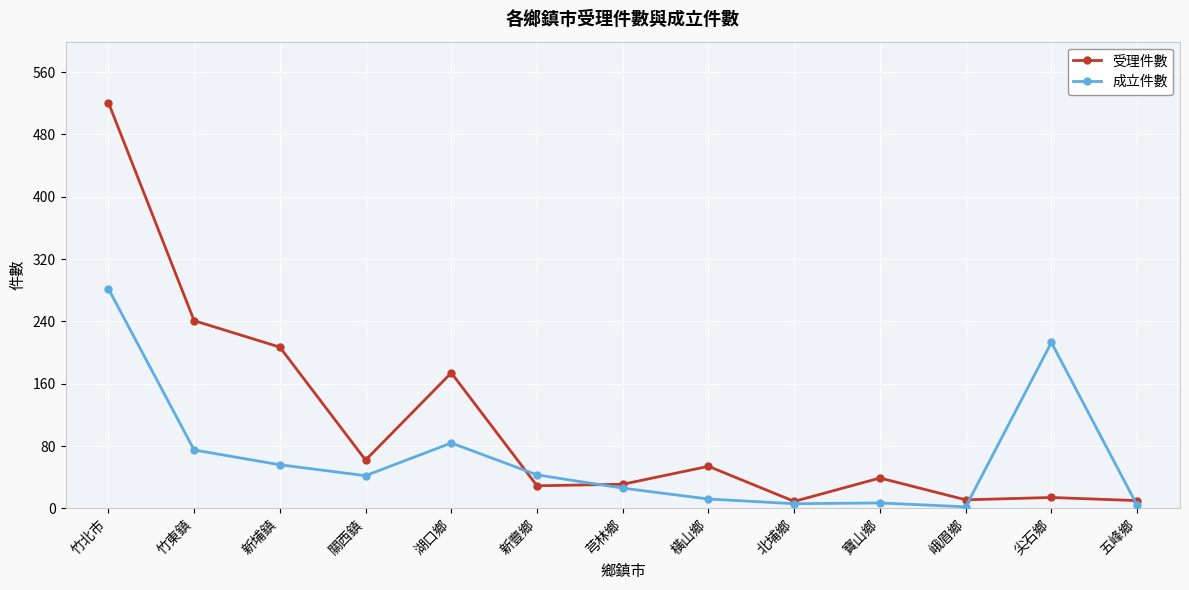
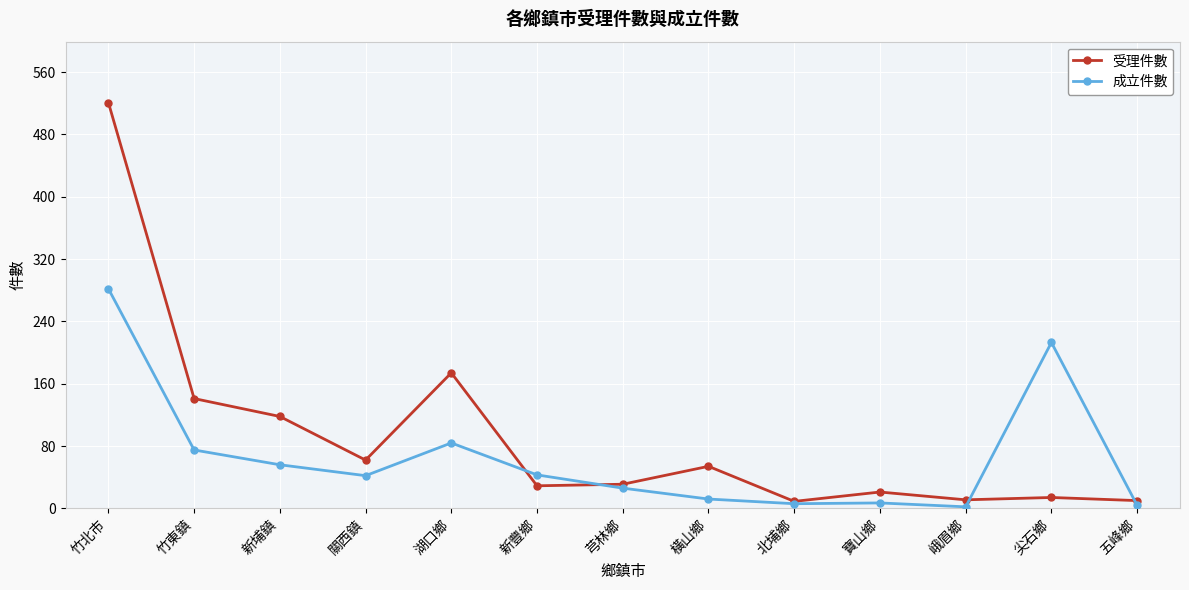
  {
    "受理件數": {
      "竹北市": 520,
-     "竹東鎮": 240,
-     "新埔鎮": 210,
+     "竹東鎮": 140,
+     "新埔鎮": 120,
      "關西鎮": 60,
      "湖口鄉": 170,
      "新豐鄉": 30,
      "芎林鄉": 30,
      "橫山鄉": 50,
-     "寶山鄉": 40,
+     "寶山鄉": 20,
      "峨眉鄉": 10,
      "尖石鄉": 10,
      "五峰鄉": 10
    },
    "成立件數": {
      "竹北市": 280,
      "竹東鎮": 80,
      "新埔鎮": 60,
      "關西鎮": 40,
      "湖口鄉": 80,
      "新豐鄉": 40,
      "芎林鄉": 30,
      "橫山鄉": 10,
      "寶山鄉": 10,
      "峨眉鄉": 0,
      "尖石鄉": 210,
      "五峰鄉": 0
    }
  }
